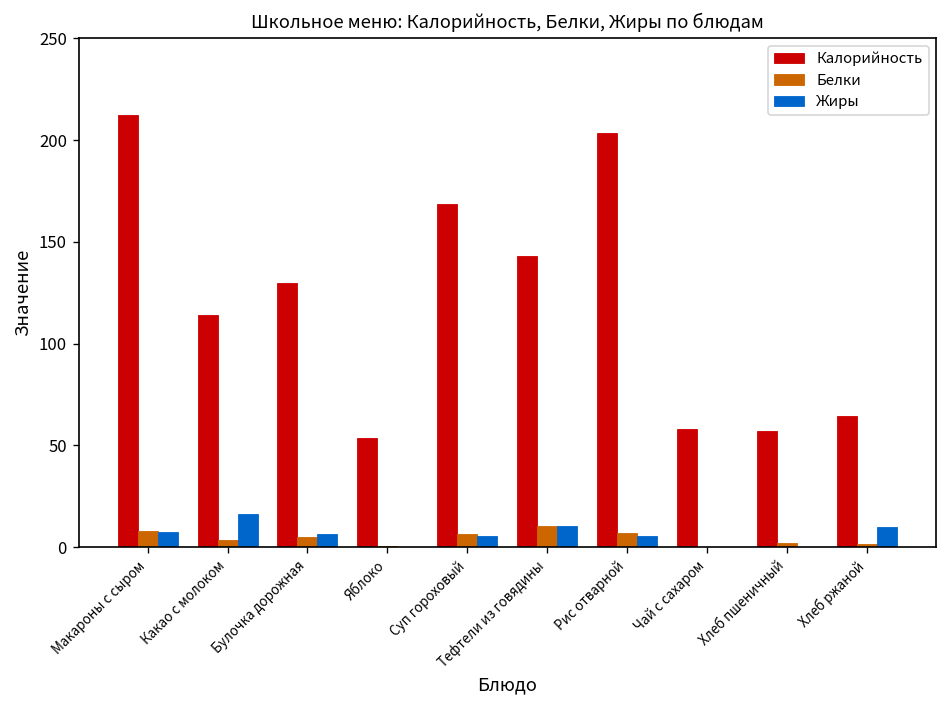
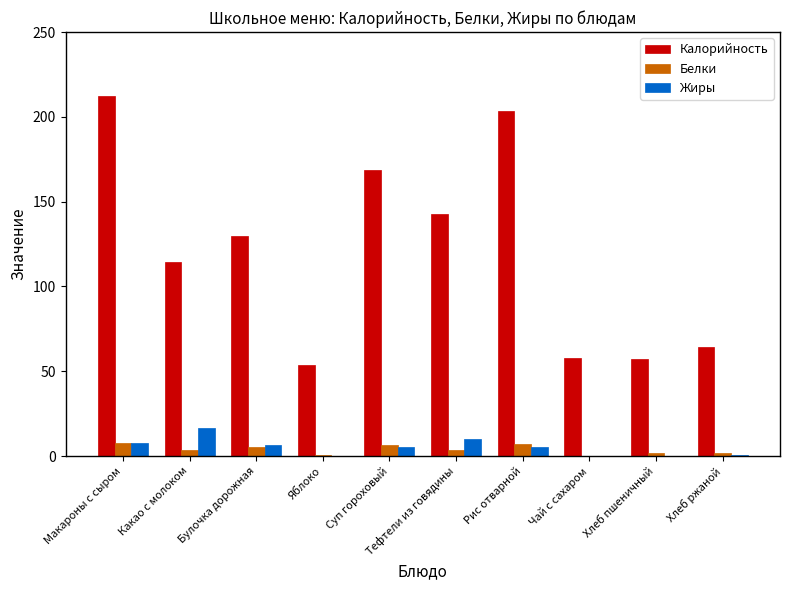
  {
    "Калорийность": {
      "Макароны с сыром": 212,
      "Какао с молоком": 114,
      "Булочка дорожная": 130,
      "Яблоко": 54,
      "Суп гороховый": 169,
      "Тефтели из говядины": 143,
      "Рис отварной": 204,
      "Чай с сахаром": 58,
      "Хлеб пшеничный": 57,
      "Хлеб ржаной": 65
    },
    "Белки": {
      "Макароны с сыром": 8,
      "Какао с молоком": 4,
      "Булочка дорожная": 5,
      "Суп гороховый": 6,
-     "Тефтели из говядины": 11,
+     "Тефтели из говядины": 4,
      "Рис отварной": 7,
      "Хлеб пшеничный": 2,
      "Хлеб ржаной": 2
    },
    "Жиры": {
      "Макароны с сыром": 8,
      "Какао с молоком": 16,
      "Булочка дорожная": 6,
      "Яблоко": 0,
      "Суп гороховый": 5,
      "Тефтели из говядины": 10,
      "Рис отварной": 5,
      "Чай с сахаром": 0,
-     "Хлеб ржаной": 10
+     "Хлеб ржаной": 1
    }
  }
